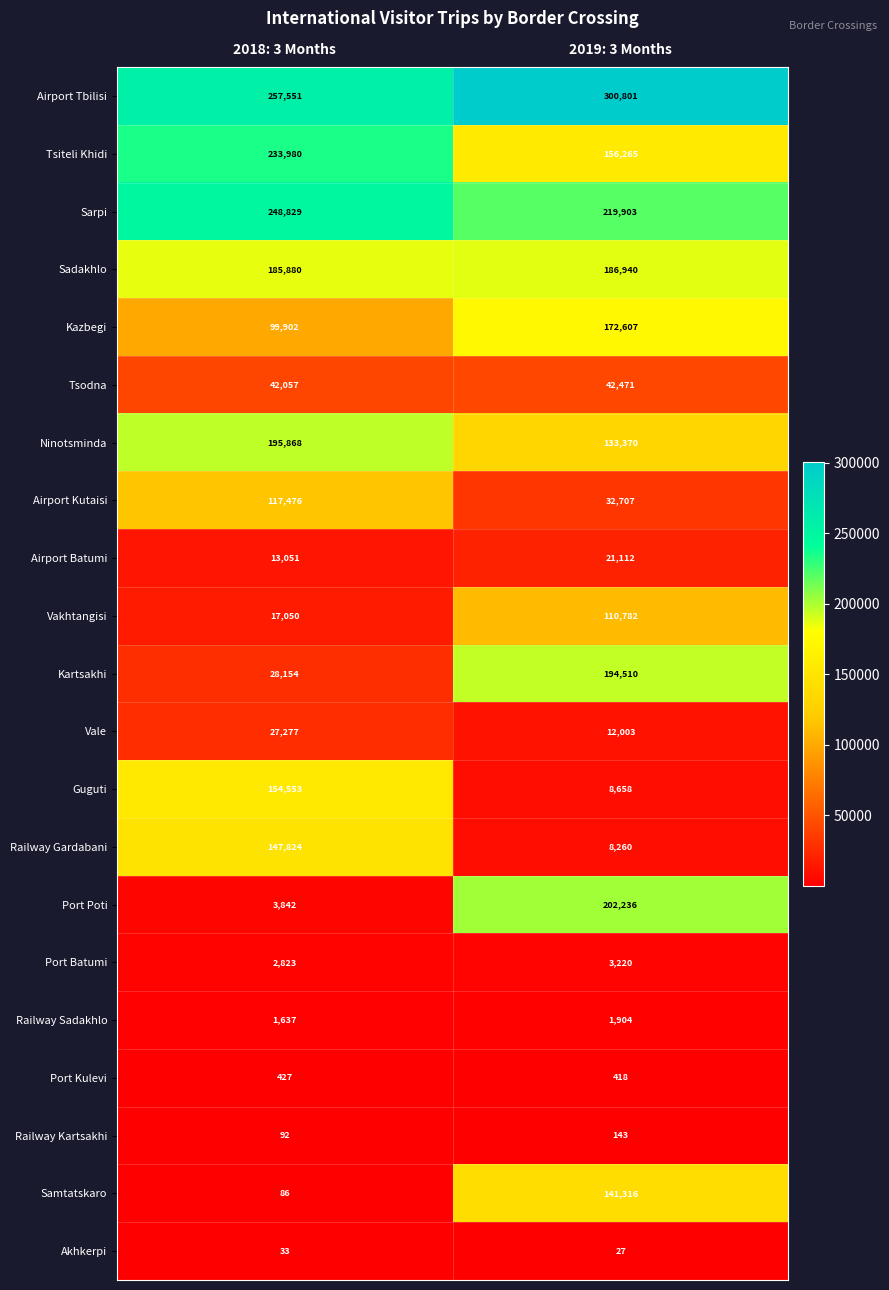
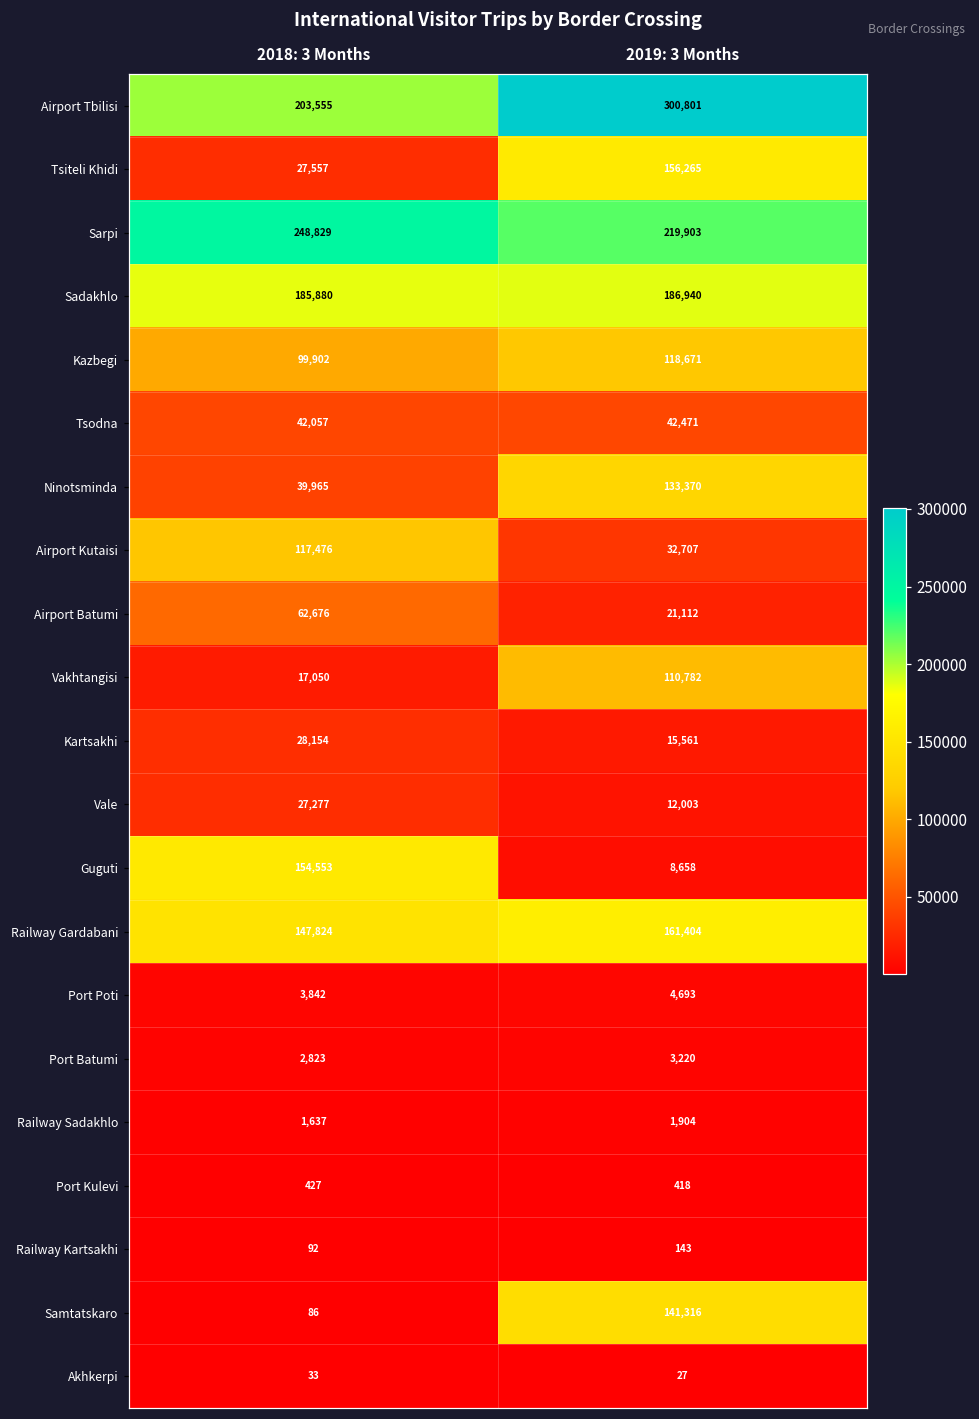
  {
    "Airport Tbilisi": {
-     "2018: 3 Months": "257,551",
+     "2018: 3 Months": "203,555",
      "2019: 3 Months": "300,801"
    },
    "Tsiteli Khidi": {
-     "2018: 3 Months": "233,980",
+     "2018: 3 Months": "27,557",
      "2019: 3 Months": "156,265"
    },
    "Sarpi": {
      "2018: 3 Months": "248,829",
      "2019: 3 Months": "219,903"
    },
    "Sadakhlo": {
      "2018: 3 Months": "185,880",
      "2019: 3 Months": "186,940"
    },
    "Kazbegi": {
      "2018: 3 Months": "99,902",
-     "2019: 3 Months": "172,607"
+     "2019: 3 Months": "118,671"
    },
    "Tsodna": {
      "2018: 3 Months": "42,057",
      "2019: 3 Months": "42,471"
    },
    "Ninotsminda": {
-     "2018: 3 Months": "195,868",
+     "2018: 3 Months": "39,965",
      "2019: 3 Months": "133,370"
    },
    "Airport Kutaisi": {
      "2018: 3 Months": "117,476",
      "2019: 3 Months": "32,707"
    },
    "Airport Batumi": {
-     "2018: 3 Months": "13,051",
+     "2018: 3 Months": "62,676",
      "2019: 3 Months": "21,112"
    },
    "Vakhtangisi": {
      "2018: 3 Months": "17,050",
      "2019: 3 Months": "110,782"
    },
    "Kartsakhi": {
      "2018: 3 Months": "28,154",
-     "2019: 3 Months": "194,510"
+     "2019: 3 Months": "15,561"
    },
    "Vale": {
      "2018: 3 Months": "27,277",
      "2019: 3 Months": "12,003"
    },
    "Guguti": {
      "2018: 3 Months": "154,553",
      "2019: 3 Months": "8,658"
    },
    "Railway Gardabani": {
      "2018: 3 Months": "147,824",
-     "2019: 3 Months": "8,260"
+     "2019: 3 Months": "161,404"
    },
    "Port Poti": {
      "2018: 3 Months": "3,842",
-     "2019: 3 Months": "202,236"
+     "2019: 3 Months": "4,693"
    },
    "Port Batumi": {
      "2018: 3 Months": "2,823",
      "2019: 3 Months": "3,220"
    },
    "Railway Sadakhlo": {
      "2018: 3 Months": "1,637",
      "2019: 3 Months": "1,904"
    },
    "Port Kulevi": {
      "2018: 3 Months": "427",
      "2019: 3 Months": "418"
    },
    "Railway Kartsakhi": {
      "2018: 3 Months": "92",
      "2019: 3 Months": "143"
    },
    "Samtatskaro": {
      "2018: 3 Months": "86",
      "2019: 3 Months": "141,316"
    },
    "Akhkerpi": {
      "2018: 3 Months": "33",
      "2019: 3 Months": "27"
    }
  }
